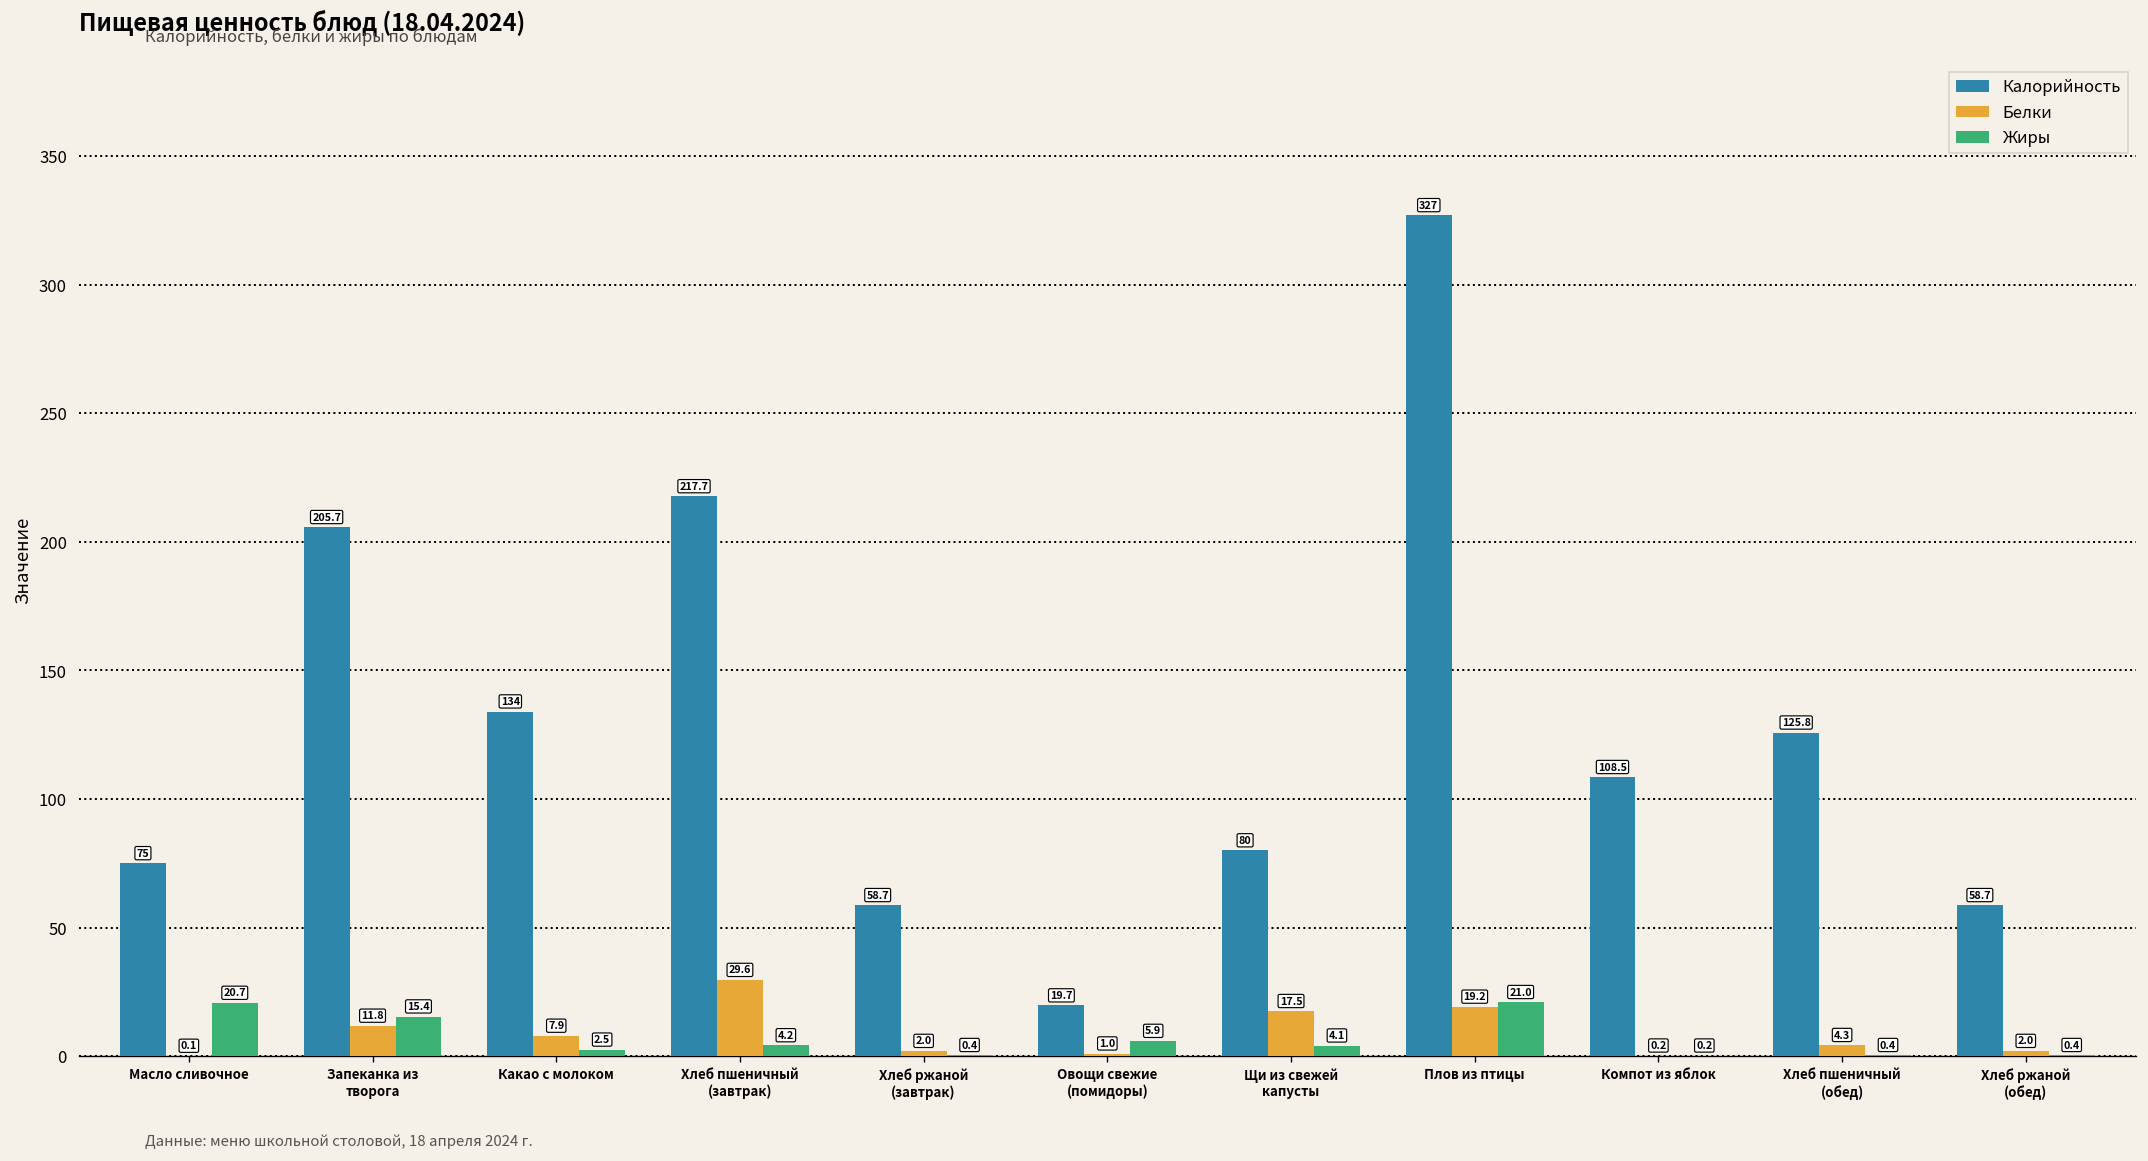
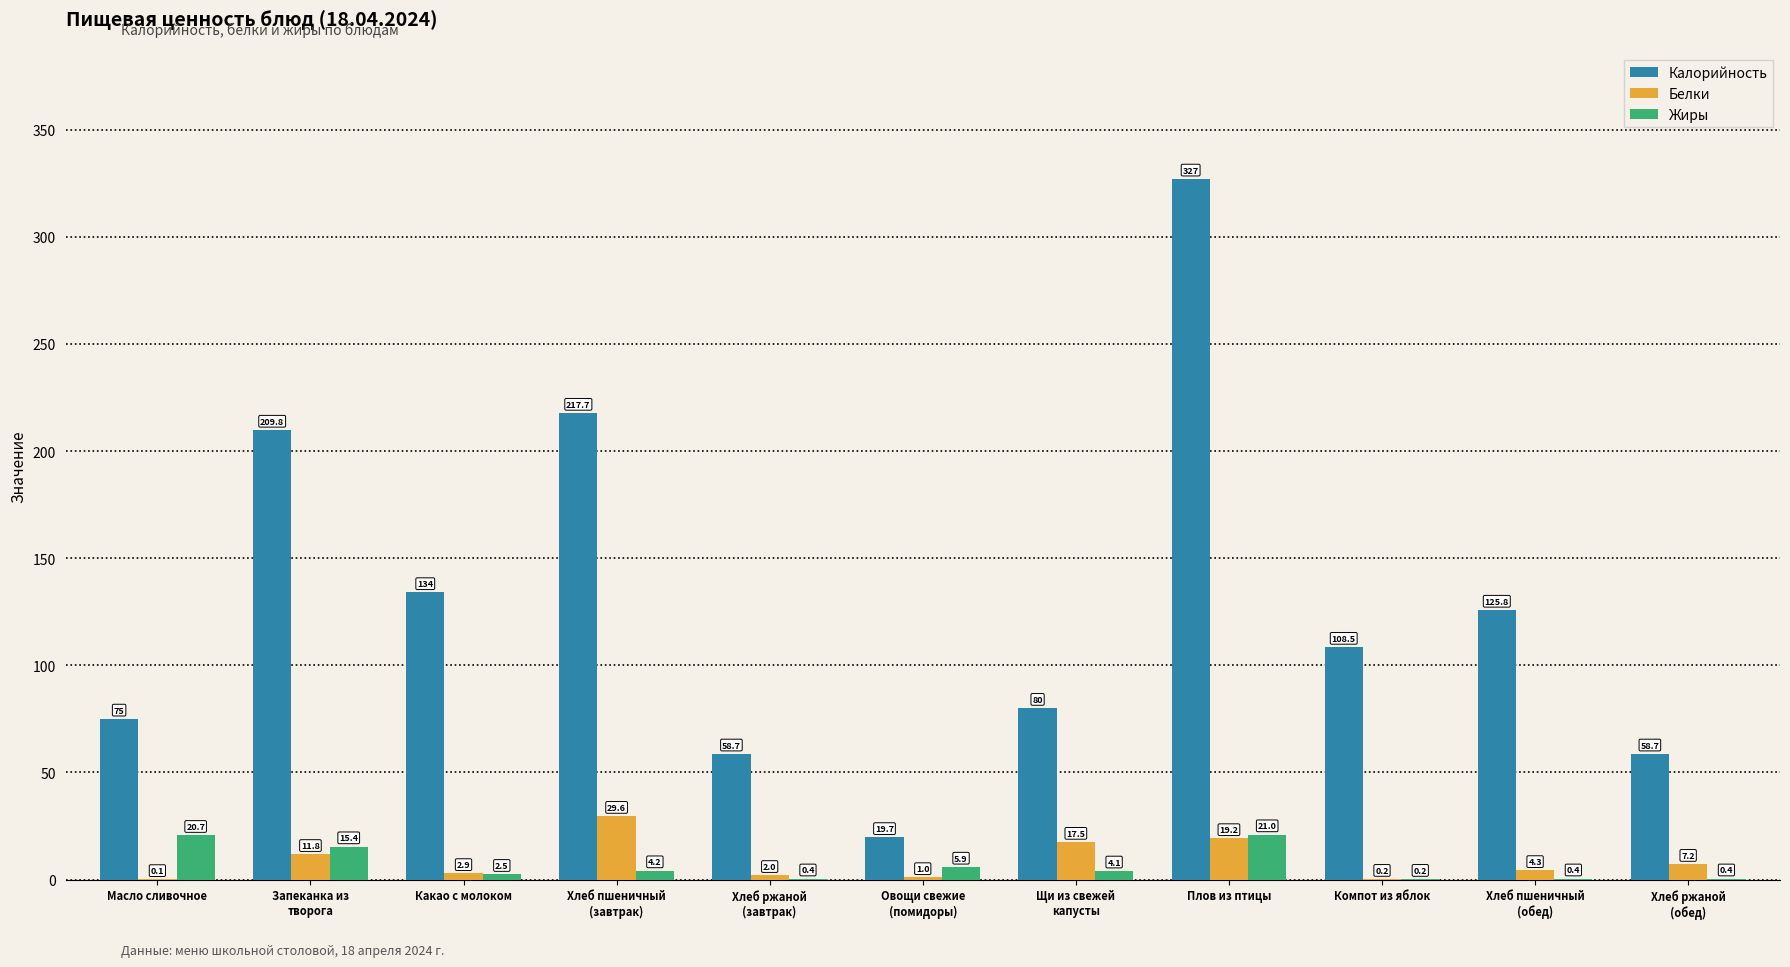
  {
    "Калорийность": {
-     "Запеканка из творога": 205.7
+     "Запеканка из творога": 209.8
    },
    "Белки": {
-     "Какао с молоком": 7.9,
-     "Хлеб ржаной (обед)": 2.0
+     "Какао с молоком": 2.9,
+     "Хлеб ржаной (обед)": 7.2
    }
  }
